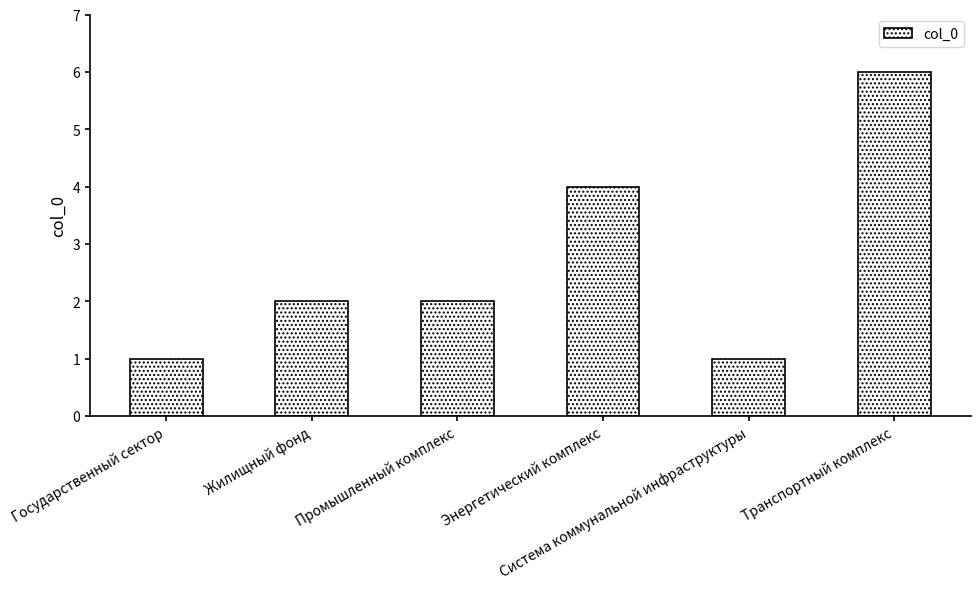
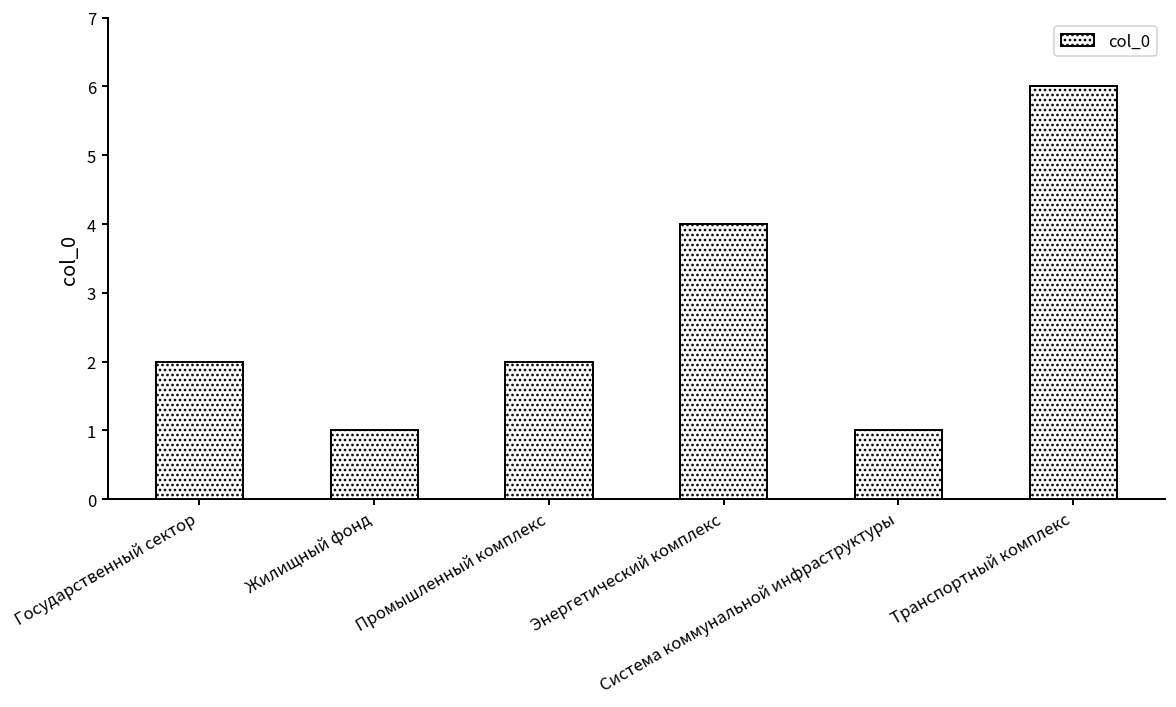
  {
-   "Государственный сектор": 1,
-   "Жилищный фонд": 2,
+   "Государственный сектор": 2,
+   "Жилищный фонд": 1,
    "Промышленный комплекс": 2,
    "Энергетический комплекс": 4,
    "Система коммунальной инфраструктуры": 1,
    "Транспортный комплекс": 6
  }
